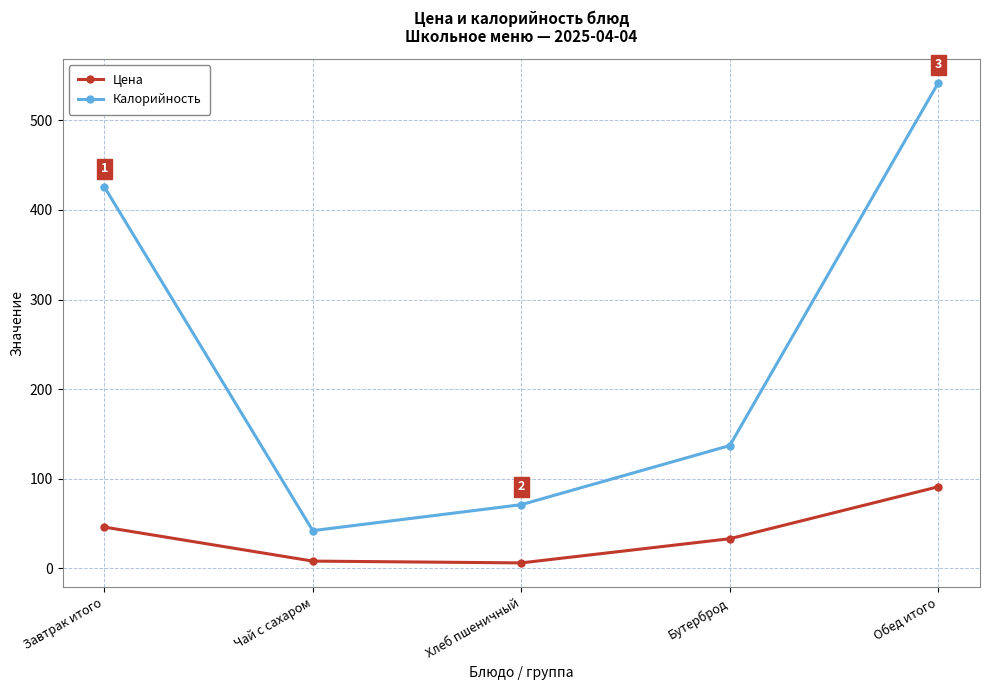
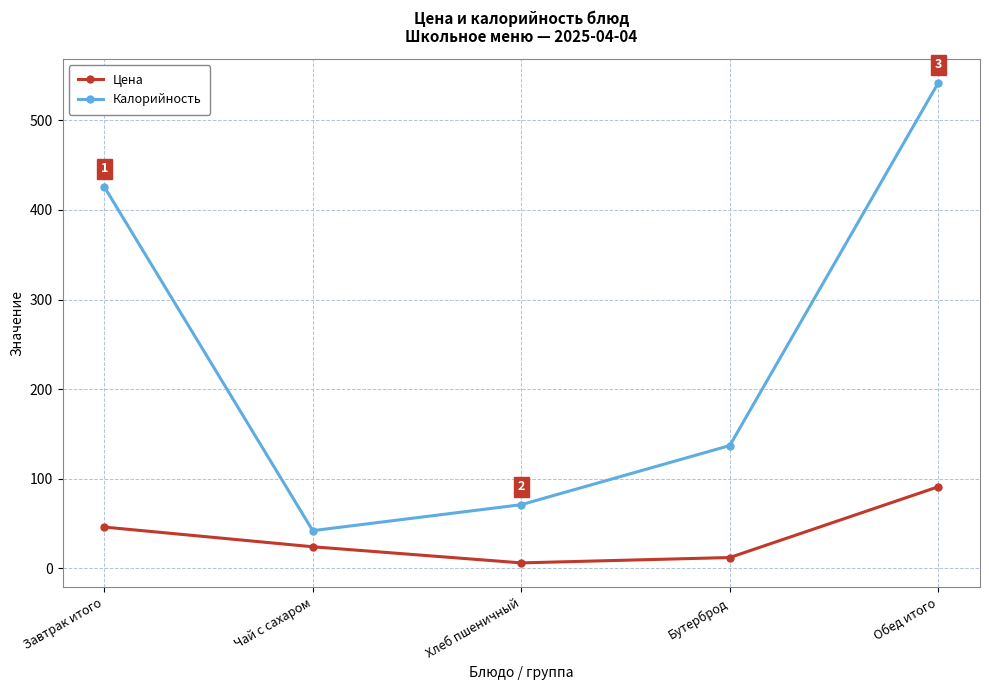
  {
    "Цена": {
      "Завтрак итого": 50,
-     "Чай с сахаром": 10,
+     "Чай с сахаром": 20,
      "Хлеб пшеничный": 10,
-     "Бутерброд": 30,
+     "Бутерброд": 10,
      "Обед итого": 90
    },
    "Калорийность": {
      "Чай с сахаром": 40,
      "Бутерброд": 140
    }
  }
